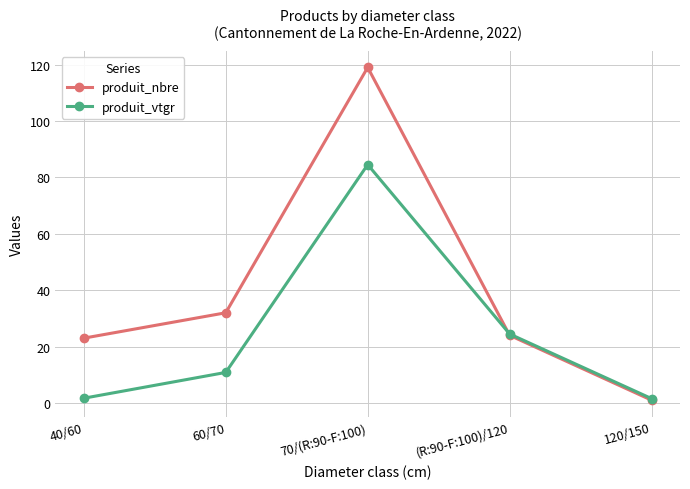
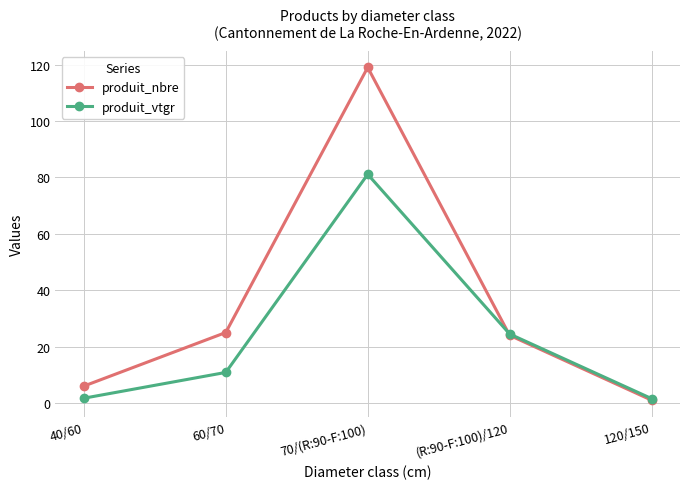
  {
    "produit_nbre": {
-     "40/60": 23,
-     "60/70": 32,
+     "40/60": 6,
+     "60/70": 25,
      "70/(R:90-F:100)": 119
    },
    "produit_vtgr": {
      "40/60": 2,
      "60/70": 11,
-     "70/(R:90-F:100)": 85
+     "70/(R:90-F:100)": 81
    }
  }
